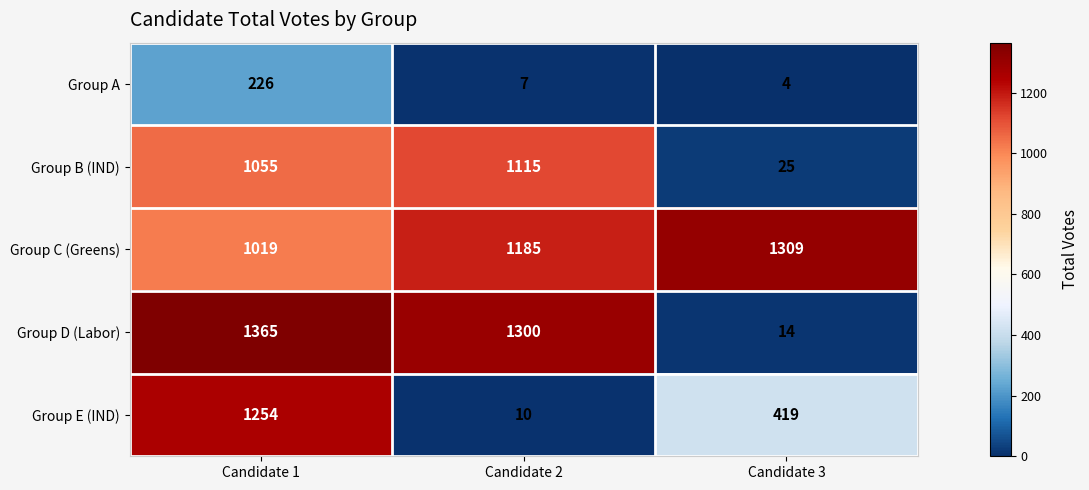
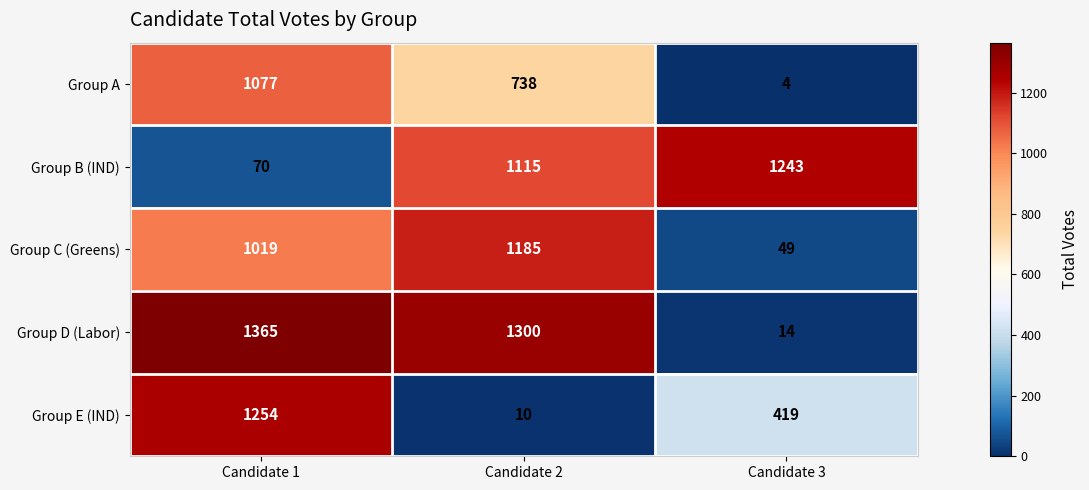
  {
    "Group A": {
-     "Candidate 1": 226,
-     "Candidate 2": 7,
+     "Candidate 1": 1077,
+     "Candidate 2": 738,
      "Candidate 3": 4
    },
    "Group B (IND)": {
-     "Candidate 1": 1055,
+     "Candidate 1": 70,
      "Candidate 2": 1115,
-     "Candidate 3": 25
+     "Candidate 3": 1243
    },
    "Group C (Greens)": {
      "Candidate 1": 1019,
      "Candidate 2": 1185,
-     "Candidate 3": 1309
+     "Candidate 3": 49
    },
    "Group D (Labor)": {
      "Candidate 1": 1365,
      "Candidate 2": 1300,
      "Candidate 3": 14
    },
    "Group E (IND)": {
      "Candidate 1": 1254,
      "Candidate 2": 10,
      "Candidate 3": 419
    }
  }
